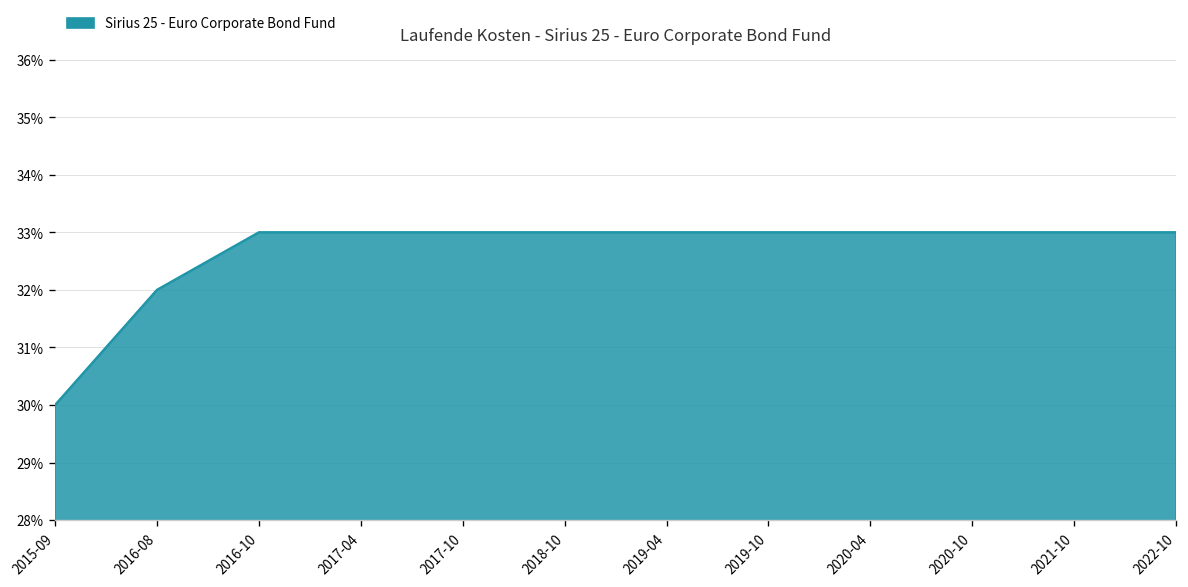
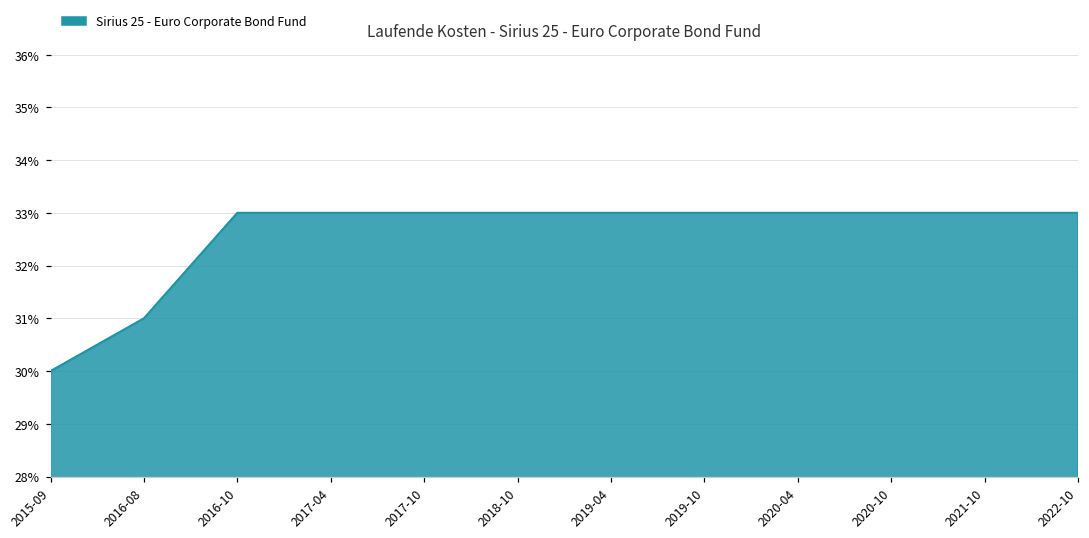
  {
    "2015-09": "30.0%",
-   "2016-08": "32.0%",
+   "2016-08": "31.0%",
    "2016-10": "33.0%",
    "2017-04": "33.0%",
    "2017-10": "33.0%",
    "2018-10": "33.0%",
    "2019-04": "33.0%",
    "2019-10": "33.0%",
    "2020-04": "33.0%",
    "2020-10": "33.0%",
    "2021-10": "33.0%",
    "2022-10": "33.0%"
  }
